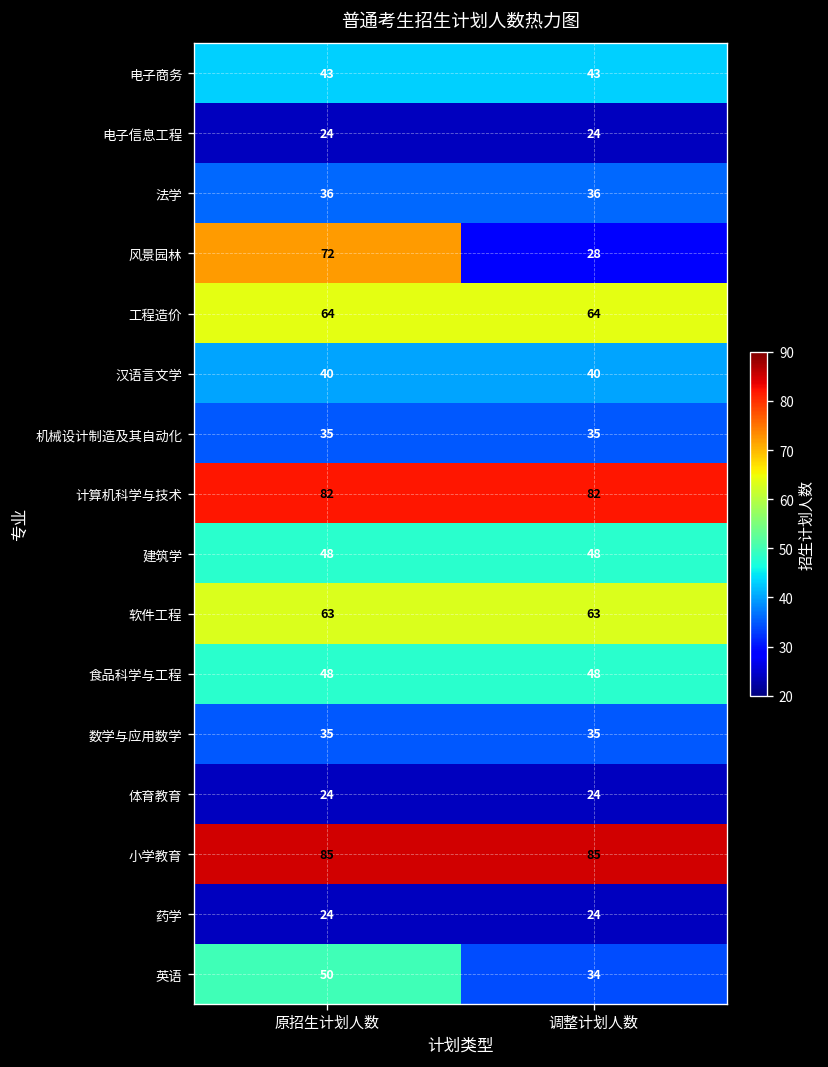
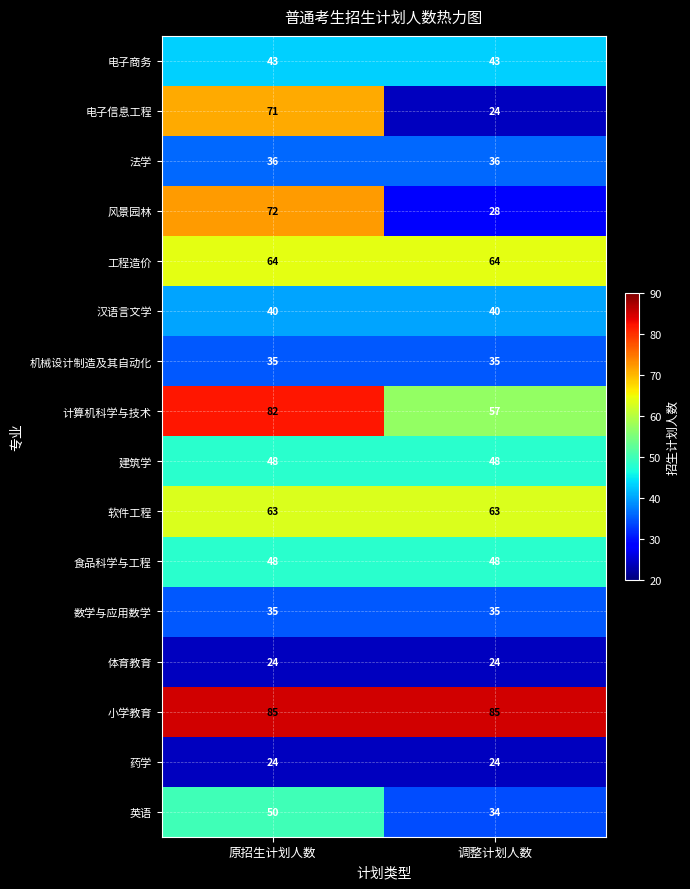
  {
    "电子商务": {
      "原招生计划人数": 43,
      "调整计划人数": 43
    },
    "电子信息工程": {
-     "原招生计划人数": 24,
+     "原招生计划人数": 71,
      "调整计划人数": 24
    },
    "法学": {
      "原招生计划人数": 36,
      "调整计划人数": 36
    },
    "风景园林": {
      "原招生计划人数": 72,
      "调整计划人数": 28
    },
    "工程造价": {
      "原招生计划人数": 64,
      "调整计划人数": 64
    },
    "汉语言文学": {
      "原招生计划人数": 40,
      "调整计划人数": 40
    },
    "机械设计制造及其自动化": {
      "原招生计划人数": 35,
      "调整计划人数": 35
    },
    "计算机科学与技术": {
      "原招生计划人数": 82,
-     "调整计划人数": 82
+     "调整计划人数": 57
    },
    "建筑学": {
      "原招生计划人数": 48,
      "调整计划人数": 48
    },
    "软件工程": {
      "原招生计划人数": 63,
      "调整计划人数": 63
    },
    "食品科学与工程": {
      "原招生计划人数": 48,
      "调整计划人数": 48
    },
    "数学与应用数学": {
      "原招生计划人数": 35,
      "调整计划人数": 35
    },
    "体育教育": {
      "原招生计划人数": 24,
      "调整计划人数": 24
    },
    "小学教育": {
      "原招生计划人数": 85,
      "调整计划人数": 85
    },
    "药学": {
      "原招生计划人数": 24,
      "调整计划人数": 24
    },
    "英语": {
      "原招生计划人数": 50,
      "调整计划人数": 34
    }
  }
